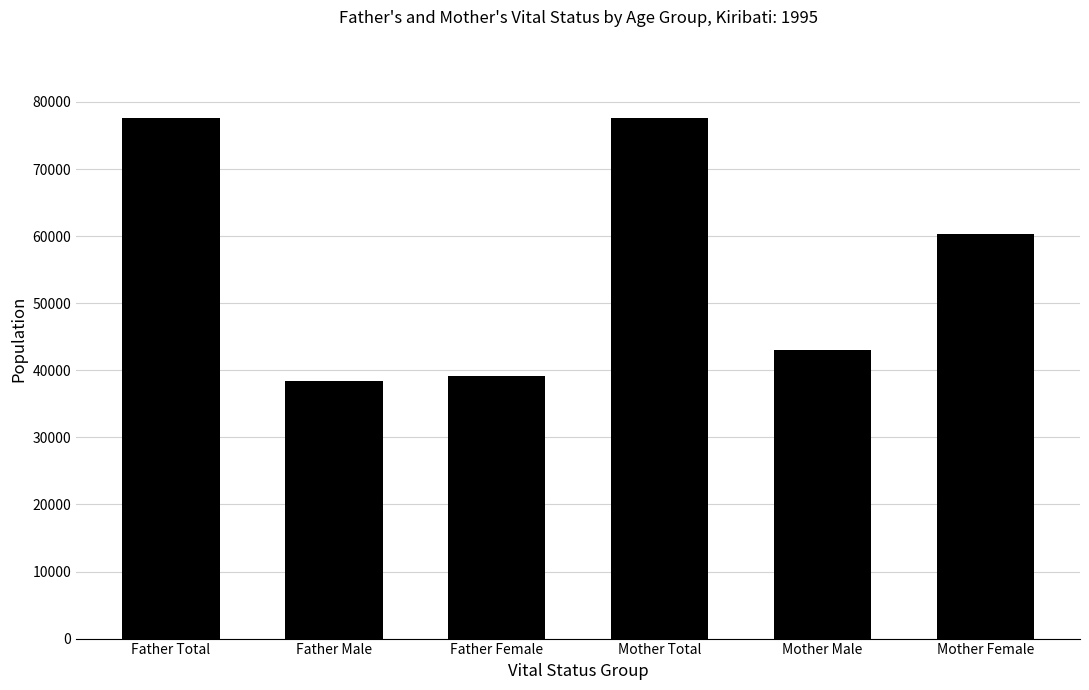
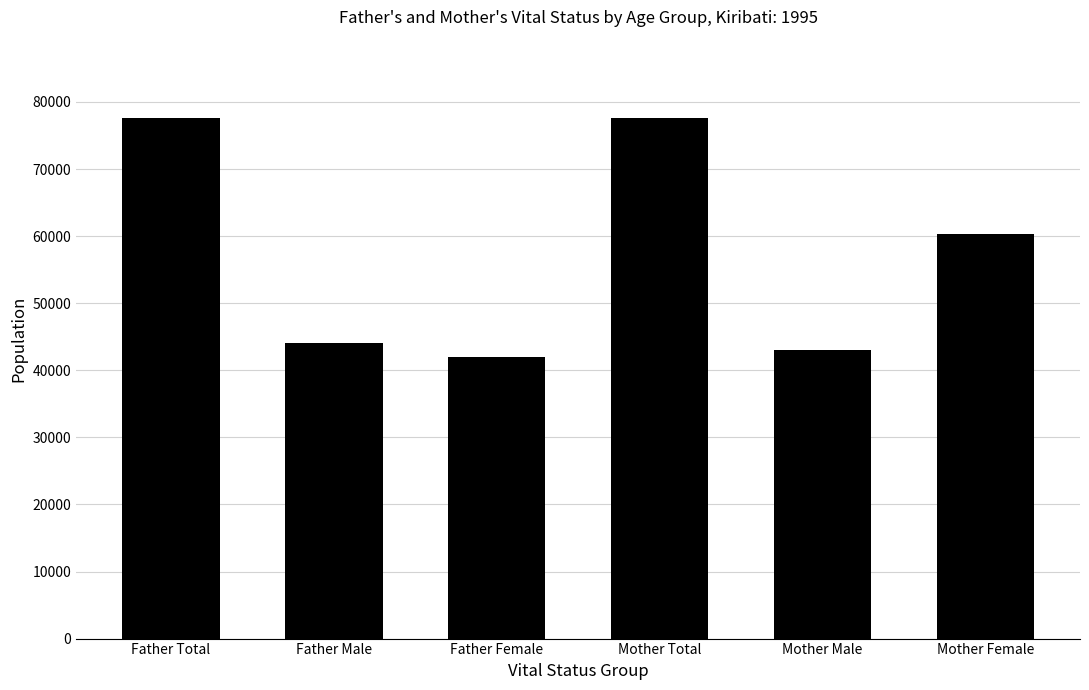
  {
    "Father Total": 78000,
-   "Father Male": 38000,
-   "Father Female": 39000,
+   "Father Male": 44000,
+   "Father Female": 42000,
    "Mother Total": 78000,
    "Mother Male": 43000,
    "Mother Female": 60000
  }
